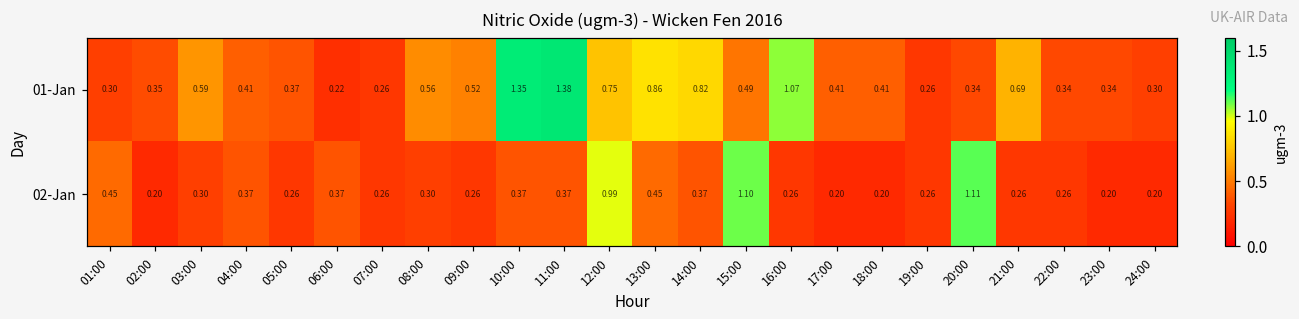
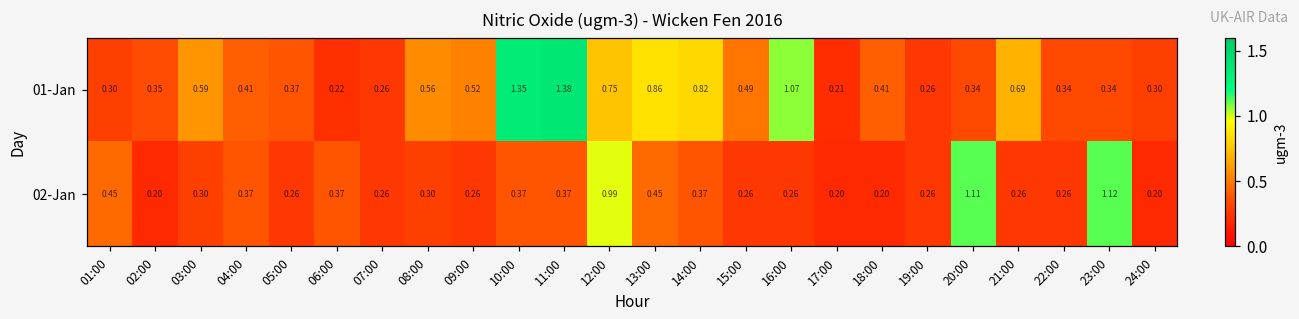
  {
    "01-Jan": {
      "01:00": 0.30,
      "02:00": 0.35,
      "03:00": 0.59,
      "04:00": 0.41,
      "05:00": 0.37,
      "06:00": 0.22,
      "07:00": 0.26,
      "08:00": 0.56,
      "09:00": 0.52,
      "10:00": 1.35,
      "11:00": 1.38,
      "12:00": 0.75,
      "13:00": 0.86,
      "14:00": 0.82,
      "15:00": 0.49,
      "16:00": 1.07,
-     "17:00": 0.41,
+     "17:00": 0.21,
      "18:00": 0.41,
      "19:00": 0.26,
      "20:00": 0.34,
      "21:00": 0.69,
      "22:00": 0.34,
      "23:00": 0.34,
      "24:00": 0.30
    },
    "02-Jan": {
      "01:00": 0.45,
      "02:00": 0.20,
      "03:00": 0.30,
      "04:00": 0.37,
      "05:00": 0.26,
      "06:00": 0.37,
      "07:00": 0.26,
      "08:00": 0.30,
      "09:00": 0.26,
      "10:00": 0.37,
      "11:00": 0.37,
      "12:00": 0.99,
      "13:00": 0.45,
      "14:00": 0.37,
-     "15:00": 1.10,
+     "15:00": 0.26,
      "16:00": 0.26,
      "17:00": 0.20,
      "18:00": 0.20,
      "19:00": 0.26,
      "20:00": 1.11,
      "21:00": 0.26,
      "22:00": 0.26,
-     "23:00": 0.20,
+     "23:00": 1.12,
      "24:00": 0.20
    }
  }
